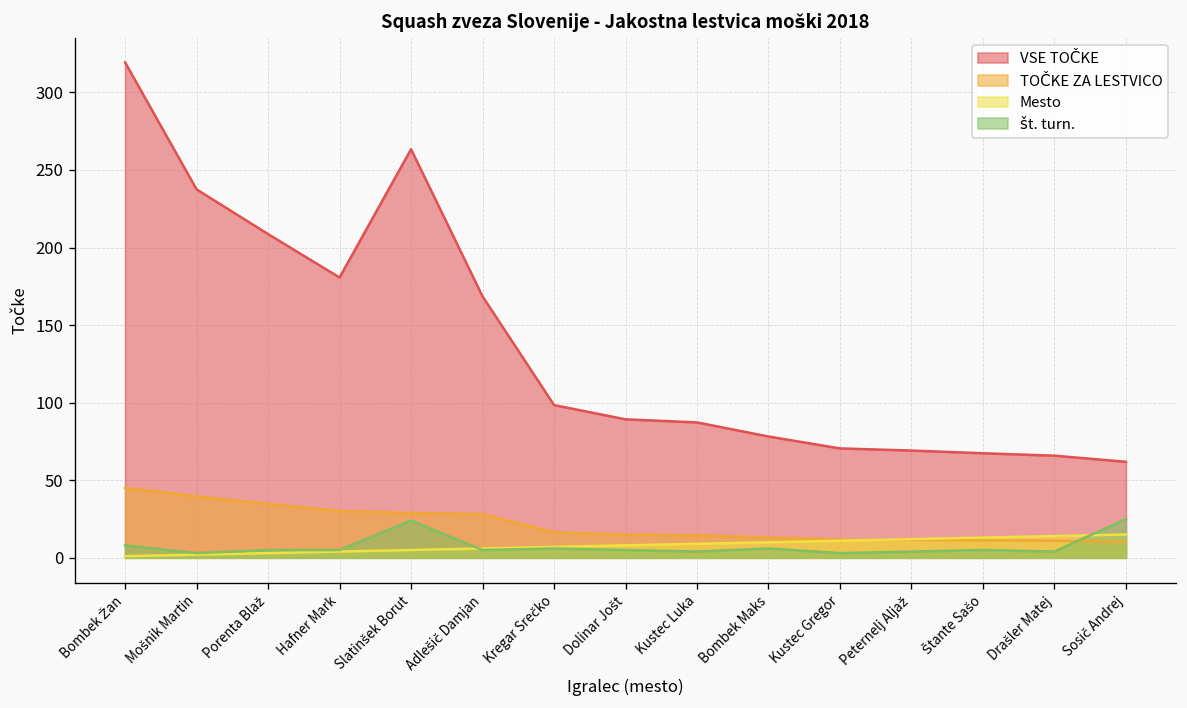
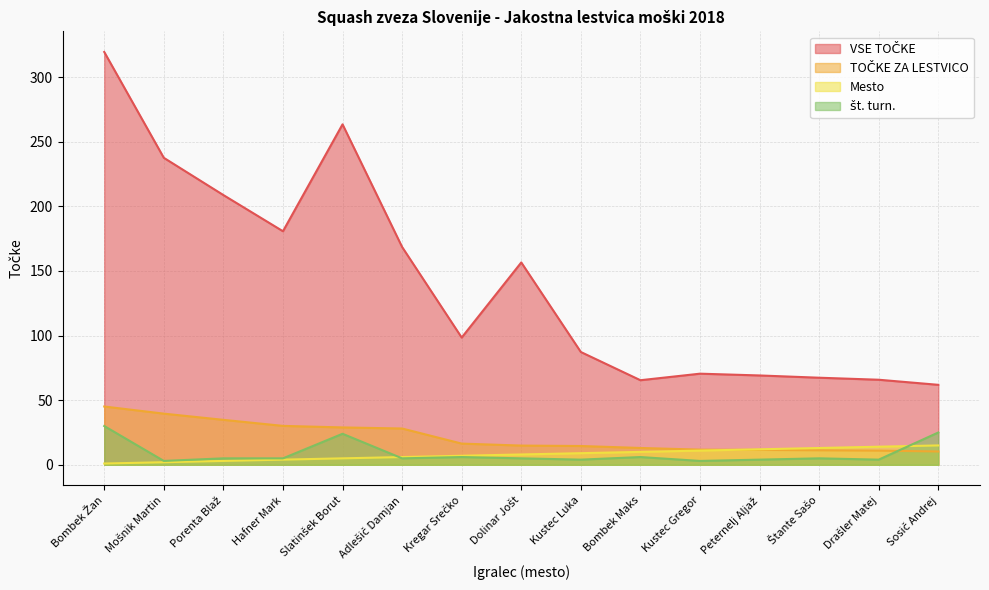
  {
    "VSE TOČKE": {
      "Bombek Žan": 319,
      "Mošnik Martin": 238,
      "Porenta Blaž": 209,
      "Hafner Mark": 181,
      "Slatinšek Borut": 263,
      "Adlešič Damjan": 169,
      "Kregar Srečko": 98,
-     "Dolinar Jošt": 89,
+     "Dolinar Jošt": 157,
      "Kustec Luka": 87,
-     "Bombek Maks": 78,
+     "Bombek Maks": 65,
      "Kustec Gregor": 71,
      "Peternelj Aljaž": 69,
      "Štante Sašo": 67,
      "Drašler Matej": 66,
      "Sosič Andrej": 62
    },
    "št. turn.": {
-     "Bombek Žan": 8,
+     "Bombek Žan": 30,
      "Porenta Blaž": 5,
      "Slatinšek Borut": 24,
      "Dolinar Jošt": 5,
      "Kustec Luka": 4,
      "Bombek Maks": 6,
      "Kustec Gregor": 3,
      "Peternelj Aljaž": 4,
      "Štante Sašo": 5,
      "Drašler Matej": 4,
      "Sosič Andrej": 25
    }
  }
